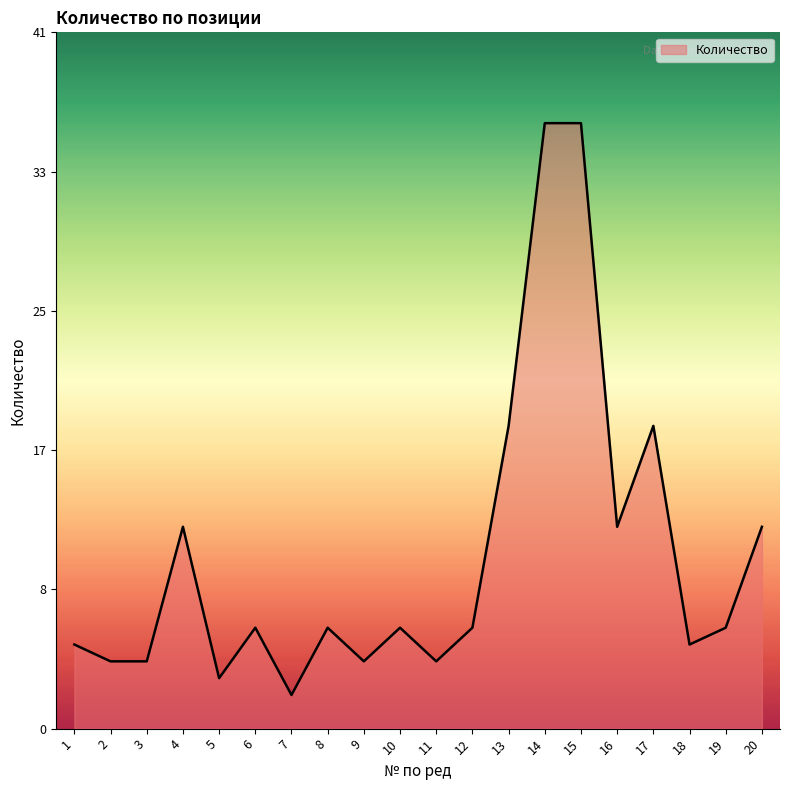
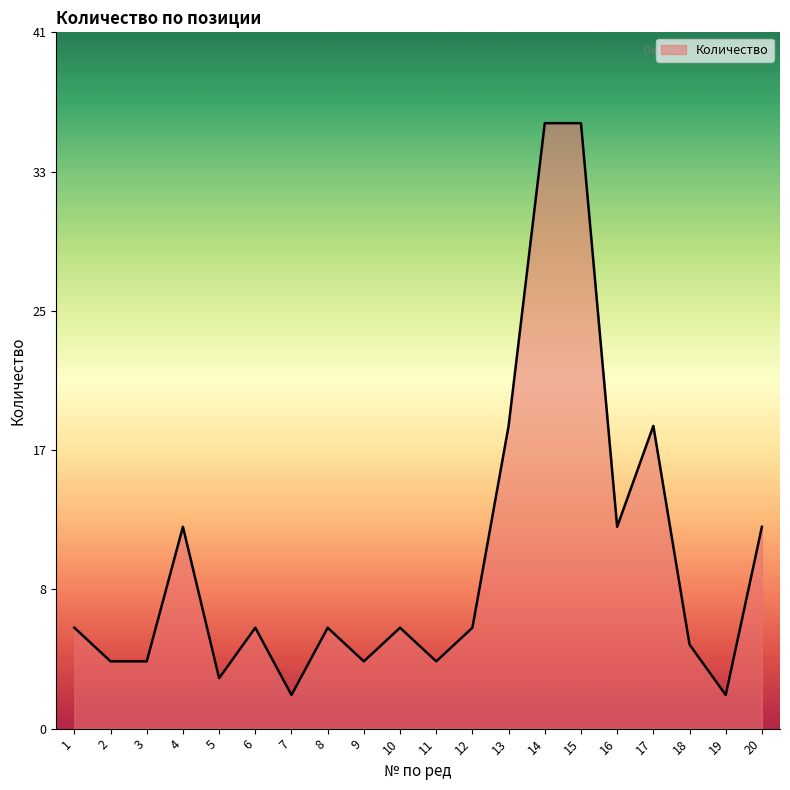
  {
-   "1": 5,
+   "1": 6,
    "2": 4,
    "3": 4,
    "4": 12,
    "5": 3,
    "6": 6,
    "7": 2,
    "8": 6,
    "9": 4,
    "10": 6,
    "11": 4,
    "12": 6,
    "13": 18,
    "14": 36,
    "15": 36,
    "16": 12,
    "17": 18,
    "18": 5,
-   "19": 6,
+   "19": 2,
    "20": 12
  }
